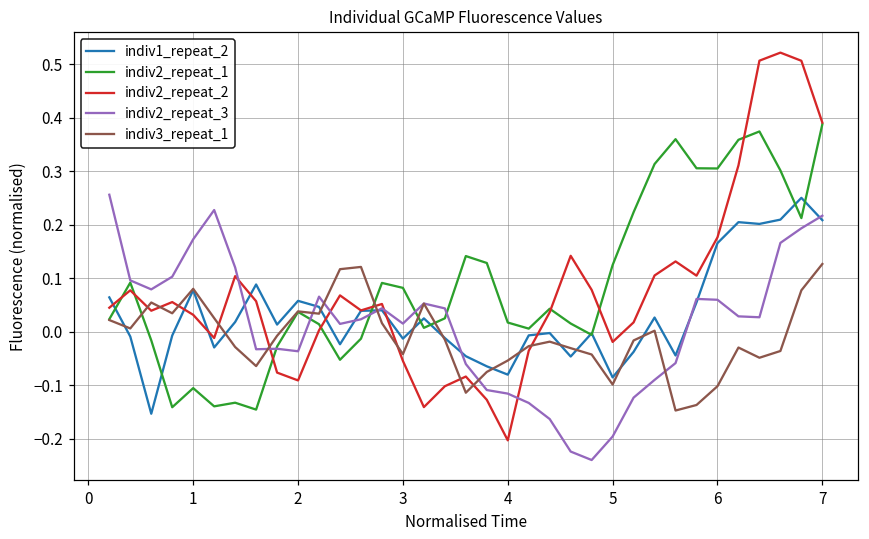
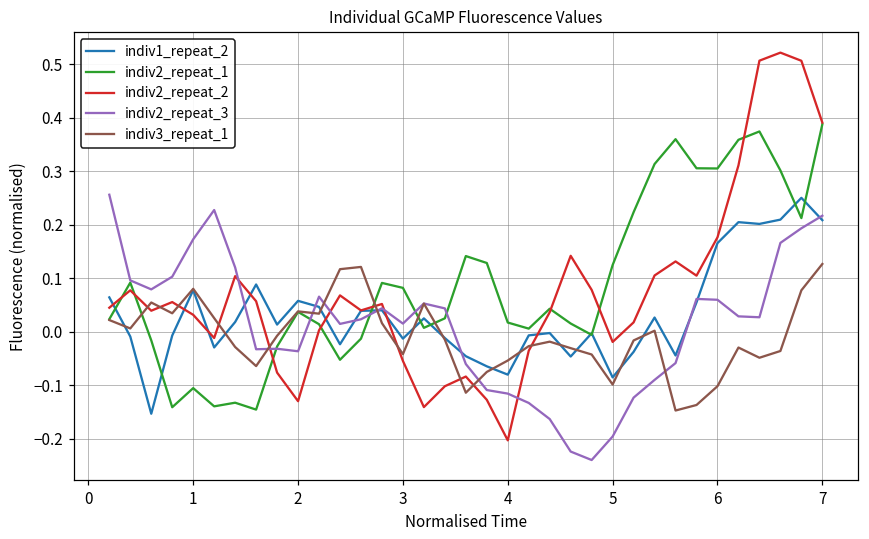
  {
    "indiv1_repeat_2": {
      "2": 0.06,
      "3": -0.01,
      "4": -0.08,
      "5": -0.09,
      "6": 0.17,
      "7": 0.21
    },
    "indiv2_repeat_1": {
      "1": -0.11,
      "3": 0.08,
      "4": 0.02,
      "5": 0.12,
      "6": 0.31
    },
    "indiv2_repeat_2": {
      "1": 0.03,
-     "2": -0.09,
+     "2": -0.13,
      "3": -0.05,
      "4": -0.20,
      "5": -0.02,
      "6": 0.18
    },
    "indiv2_repeat_3": {
      "1": 0.17,
      "2": -0.04,
      "3": 0.02,
      "4": -0.12,
      "5": -0.20,
      "6": 0.06,
      "7": 0.22
    },
    "indiv3_repeat_1": {
      "3": -0.04,
      "4": -0.05,
      "5": -0.10,
      "6": -0.10,
      "7": 0.13
    }
  }
